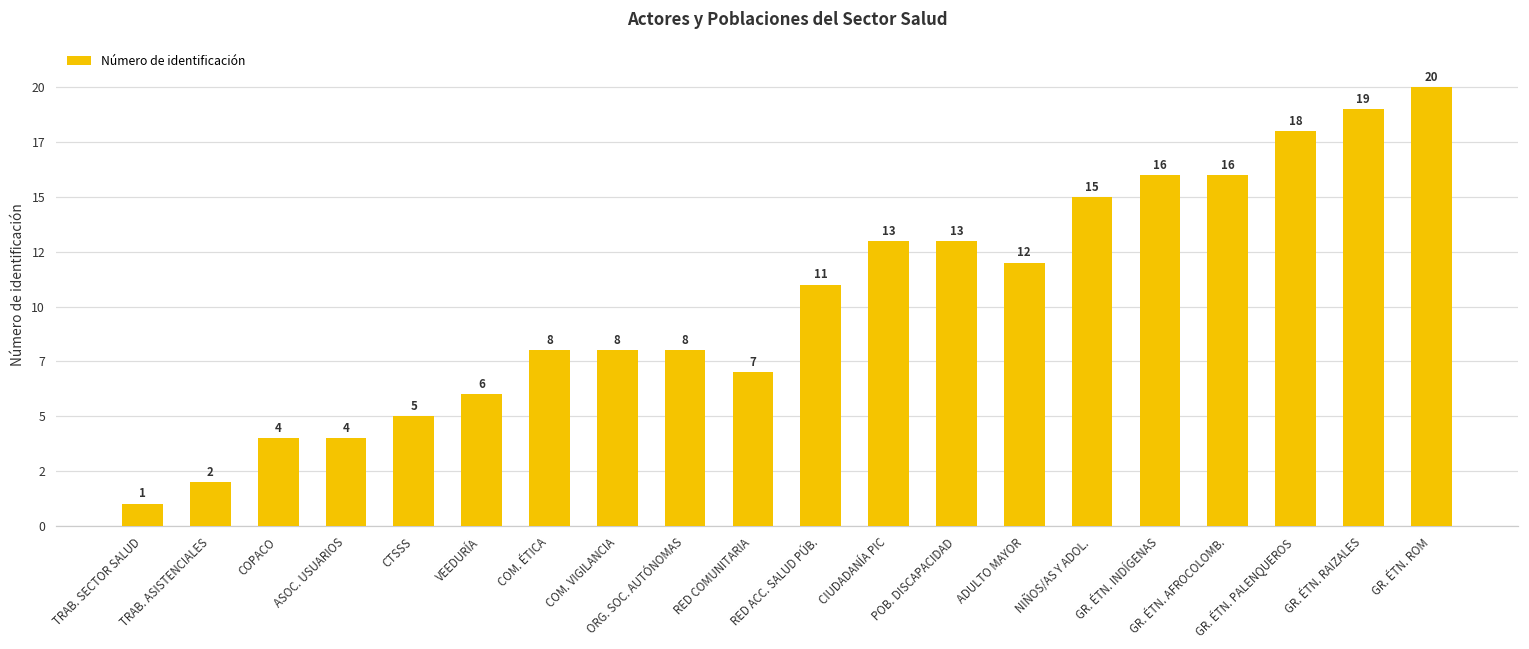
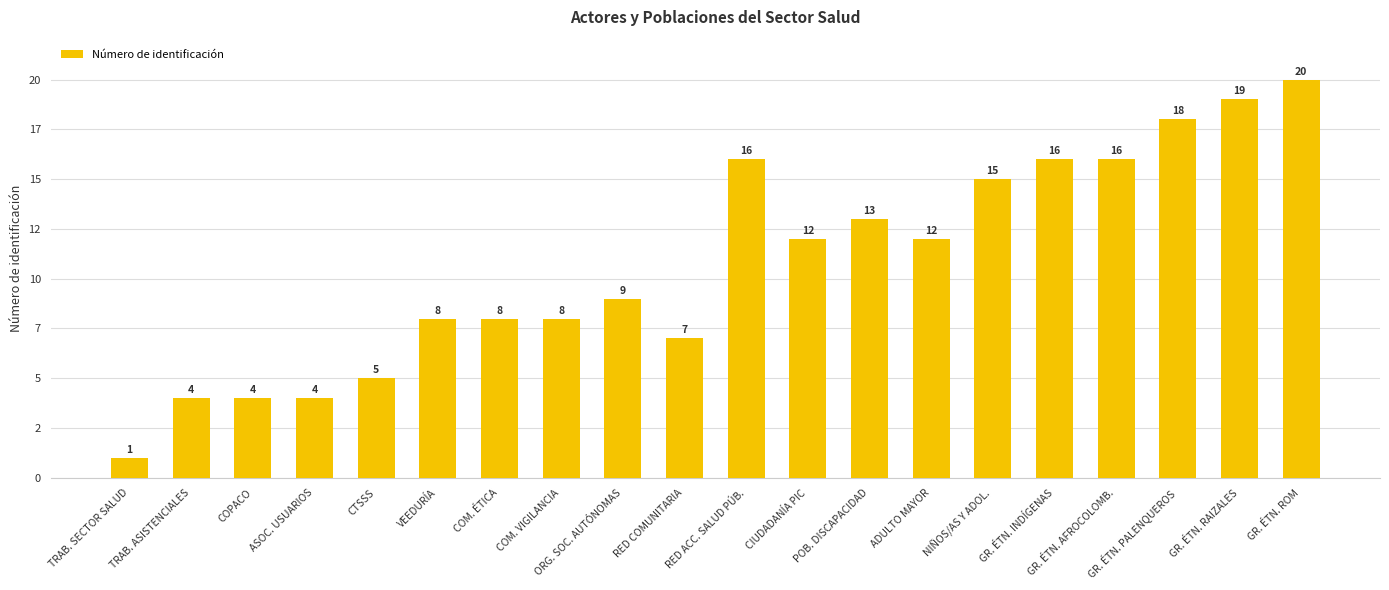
  {
    "TRAB. SECTOR SALUD": 1,
-   "TRAB. ASISTENCIALES": 2,
+   "TRAB. ASISTENCIALES": 4,
    "COPACO": 4,
    "ASOC. USUARIOS": 4,
    "CTSSS": 5,
-   "VEEDURÍA": 6,
+   "VEEDURÍA": 8,
    "COM. ÉTICA": 8,
    "COM. VIGILANCIA": 8,
-   "ORG. SOC. AUTÓNOMAS": 8,
+   "ORG. SOC. AUTÓNOMAS": 9,
    "RED COMUNITARIA": 7,
-   "RED ACC. SALUD PÚB.": 11,
-   "CIUDADANÍA PIC": 13,
+   "RED ACC. SALUD PÚB.": 16,
+   "CIUDADANÍA PIC": 12,
    "POB. DISCAPACIDAD": 13,
    "ADULTO MAYOR": 12,
    "NIÑOS/AS Y ADOL.": 15,
    "GR. ÉTN. INDÍGENAS": 16,
    "GR. ÉTN. AFROCOLOMB.": 16,
    "GR. ÉTN. PALENQUEROS": 18,
    "GR. ÉTN. RAIZALES": 19,
    "GR. ÉTN. ROM": 20
  }
